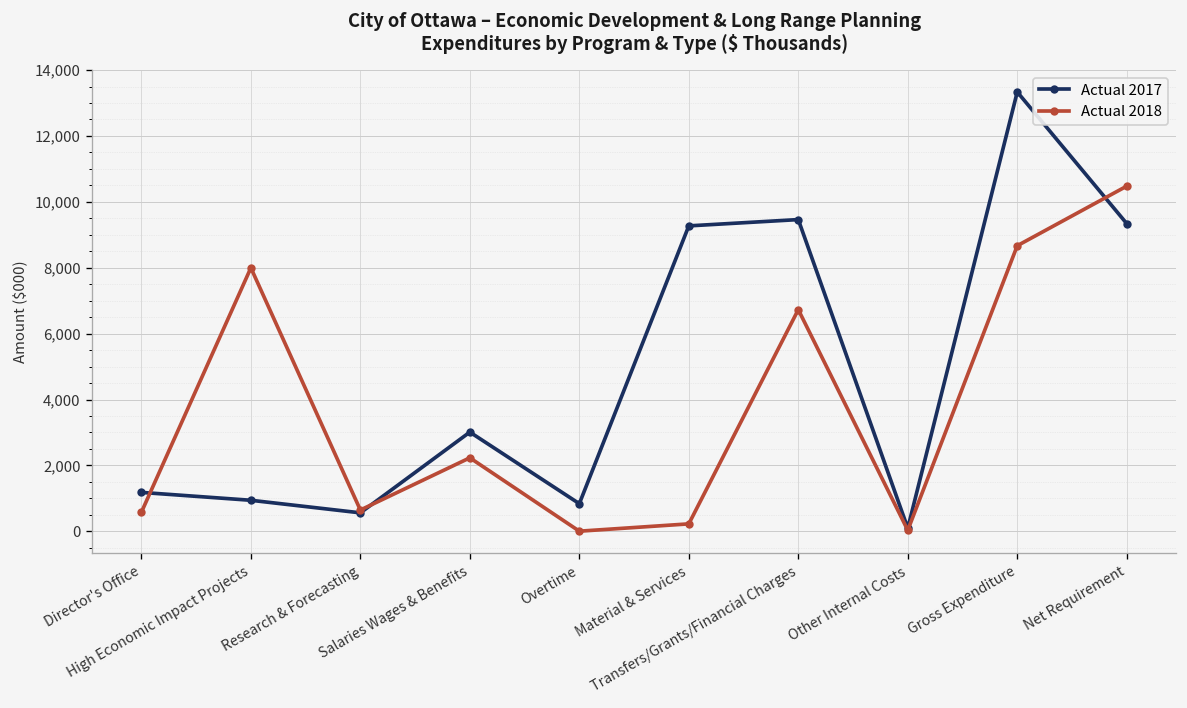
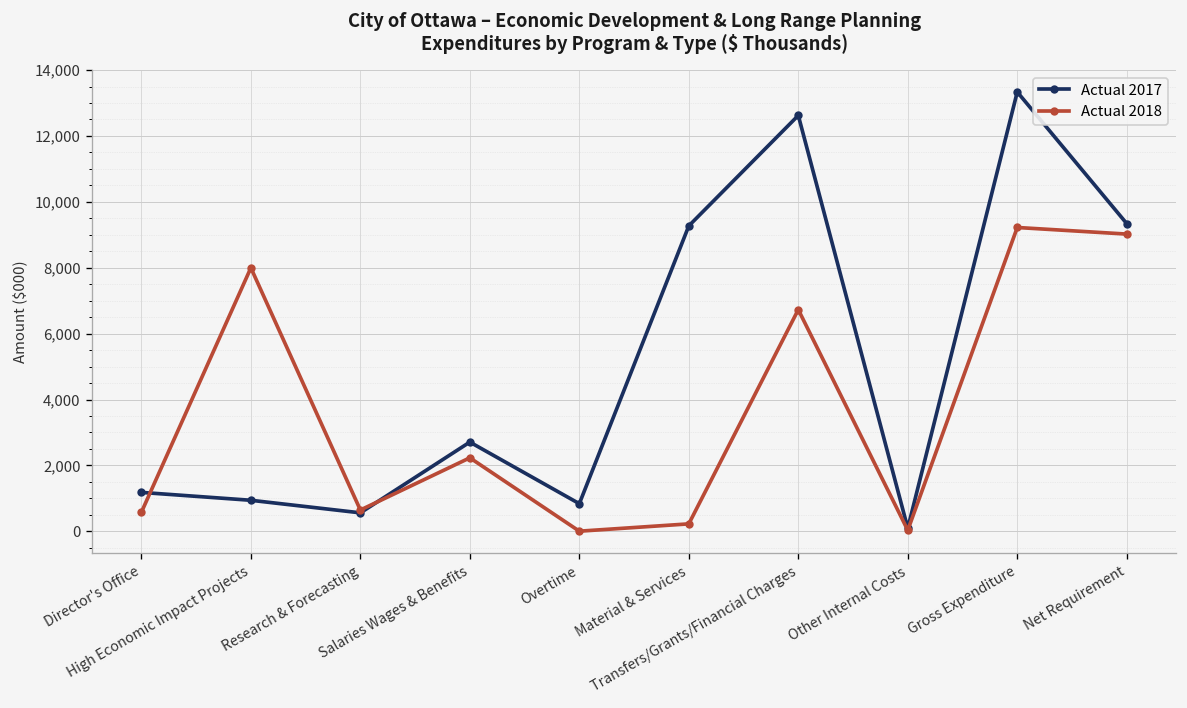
  {
    "Actual 2017": {
      "Director's Office": "1,200",
      "High Economic Impact Projects": "900",
-     "Salaries Wages & Benefits": "3,000",
+     "Salaries Wages & Benefits": "2,700",
      "Overtime": "800",
      "Material & Services": "9,300",
-     "Transfers/Grants/Financial Charges": "9,500",
+     "Transfers/Grants/Financial Charges": "12,600",
      "Gross Expenditure": "13,300",
      "Net Requirement": "9,300"
    },
    "Actual 2018": {
      "Director's Office": "600",
      "High Economic Impact Projects": "8,000",
      "Salaries Wages & Benefits": "2,200",
      "Overtime": "0",
      "Material & Services": "200",
      "Transfers/Grants/Financial Charges": "6,700",
-     "Gross Expenditure": "8,700",
-     "Net Requirement": "10,500"
+     "Gross Expenditure": "9,200",
+     "Net Requirement": "9,000"
    }
  }
